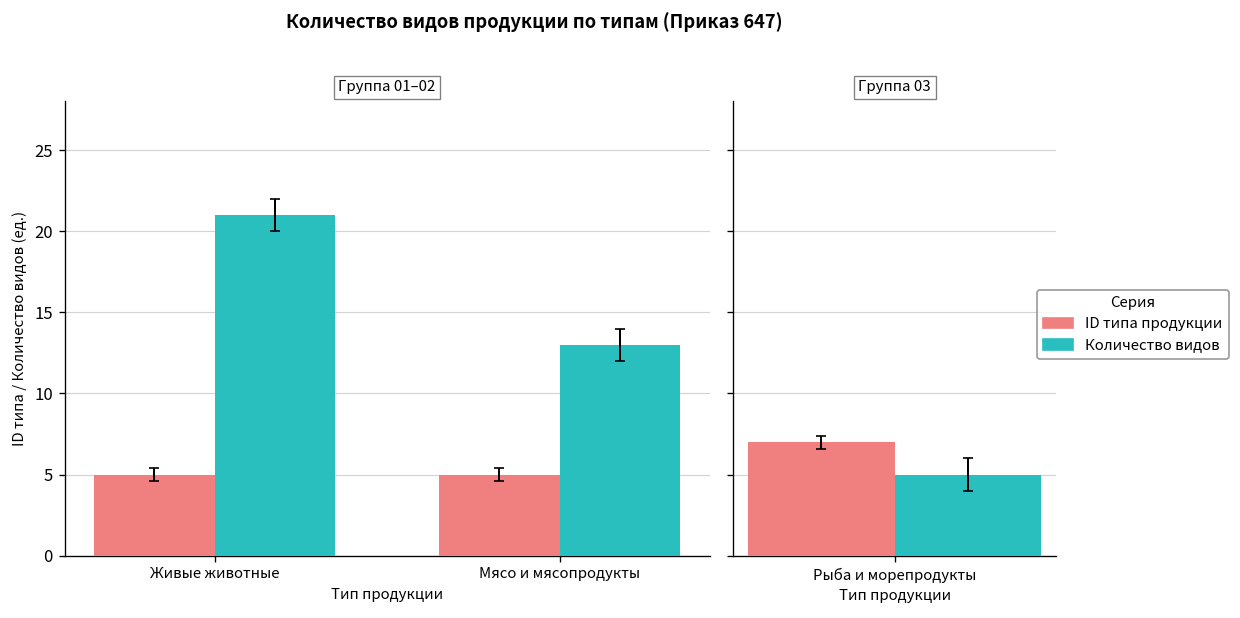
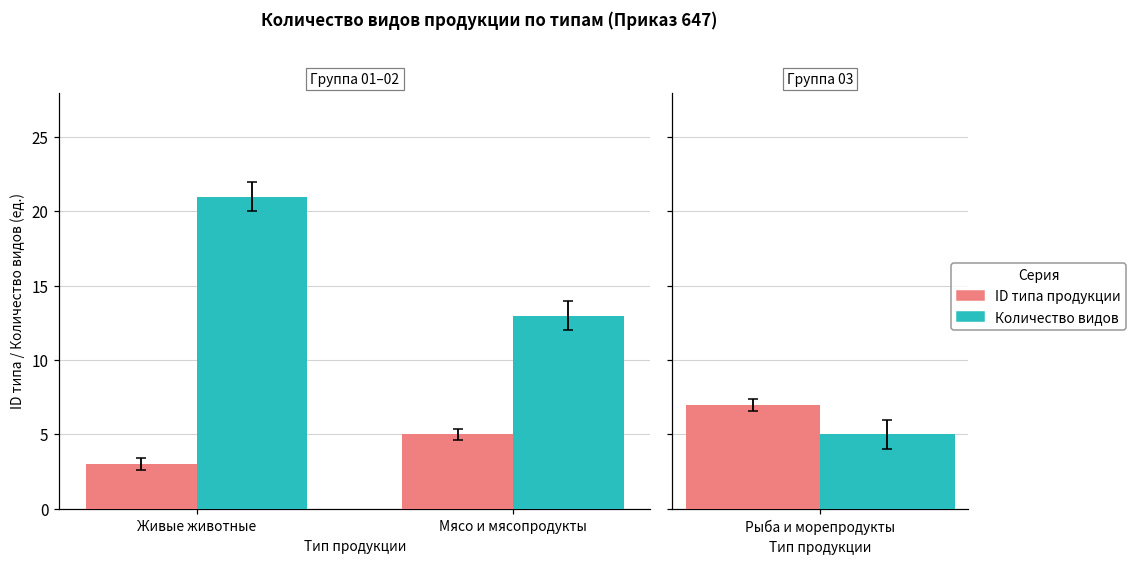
  {
    "Группа 01–02": {
      "ID типа продукции": {
-       "Живые животные": 5,
+       "Живые животные": 3,
        "Мясо и мясопродукты": 5
      },
      "Количество видов": {
        "Живые животные": 21,
        "Мясо и мясопродукты": 13
      }
    }
  }
